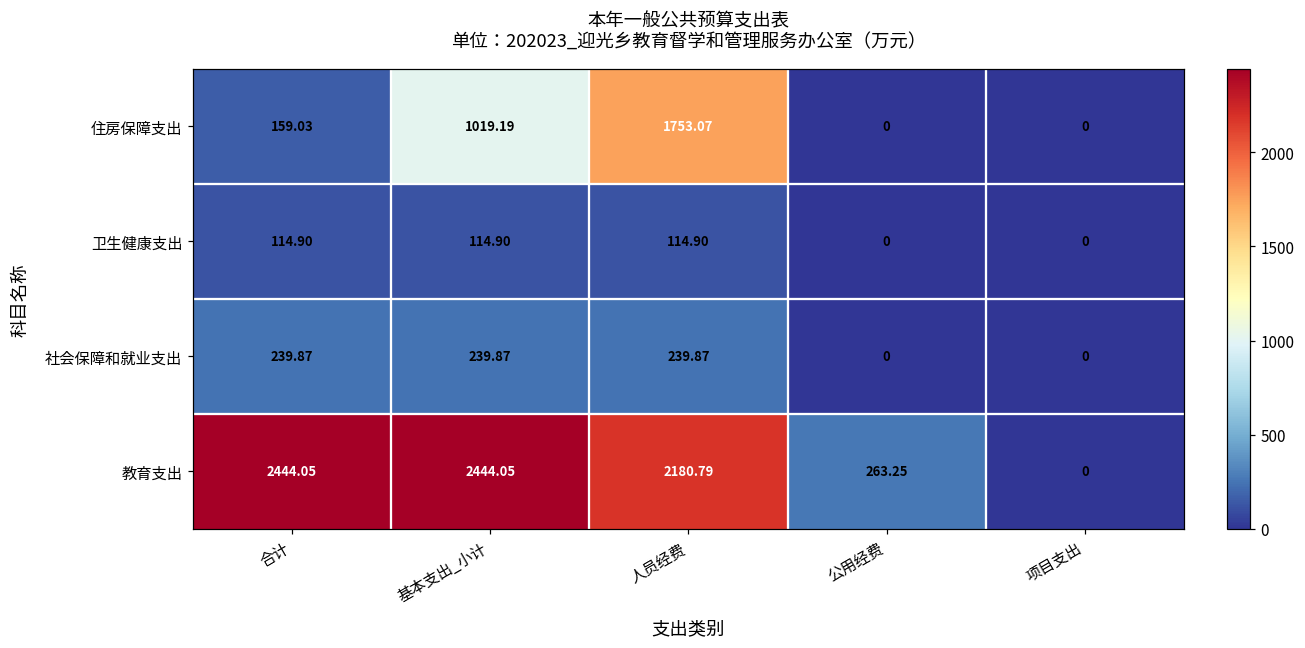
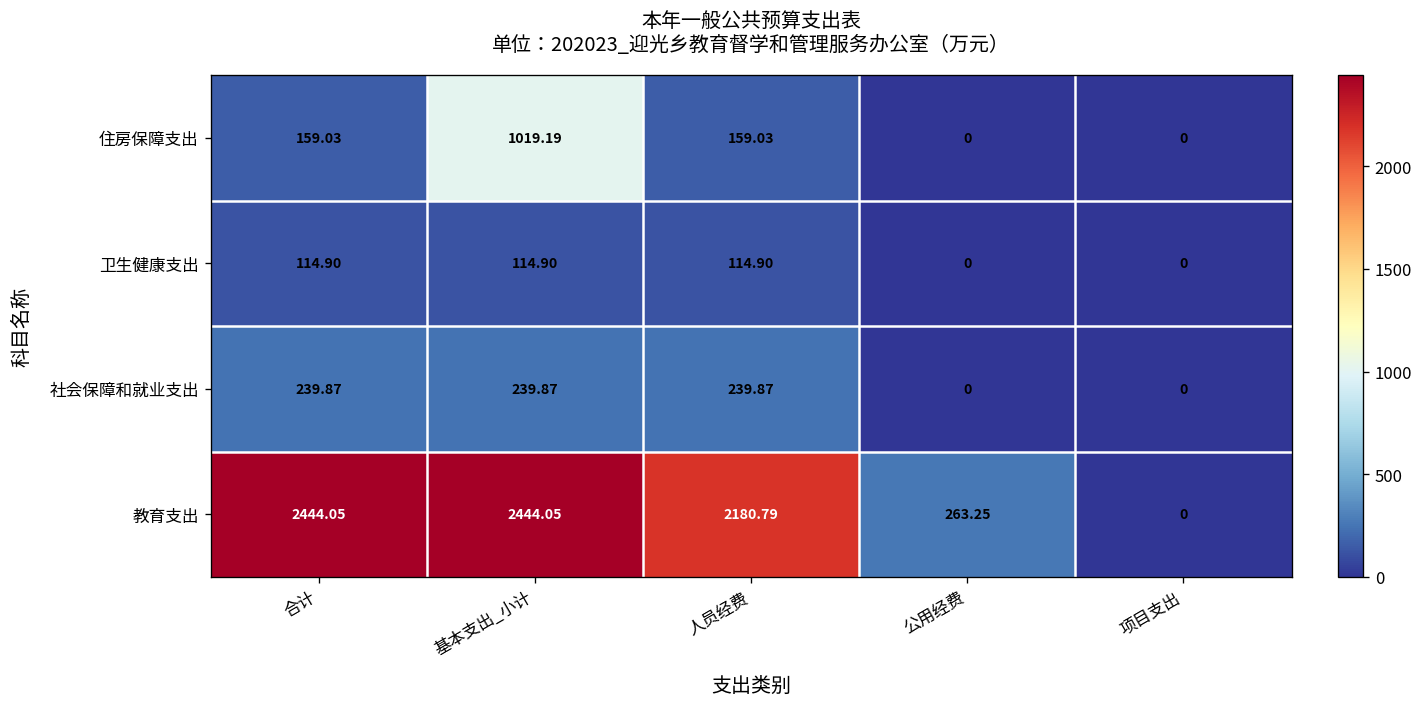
  {
    "住房保障支出": {
      "合计": 159.03,
      "基本支出_小计": 1019.19,
-     "人员经费": 1753.07,
+     "人员经费": 159.03,
      "公用经费": 0,
      "项目支出": 0
    },
    "卫生健康支出": {
      "合计": 114.90,
      "基本支出_小计": 114.90,
      "人员经费": 114.90,
      "公用经费": 0,
      "项目支出": 0
    },
    "社会保障和就业支出": {
      "合计": 239.87,
      "基本支出_小计": 239.87,
      "人员经费": 239.87,
      "公用经费": 0,
      "项目支出": 0
    },
    "教育支出": {
      "合计": 2444.05,
      "基本支出_小计": 2444.05,
      "人员经费": 2180.79,
      "公用经费": 263.25,
      "项目支出": 0
    }
  }
